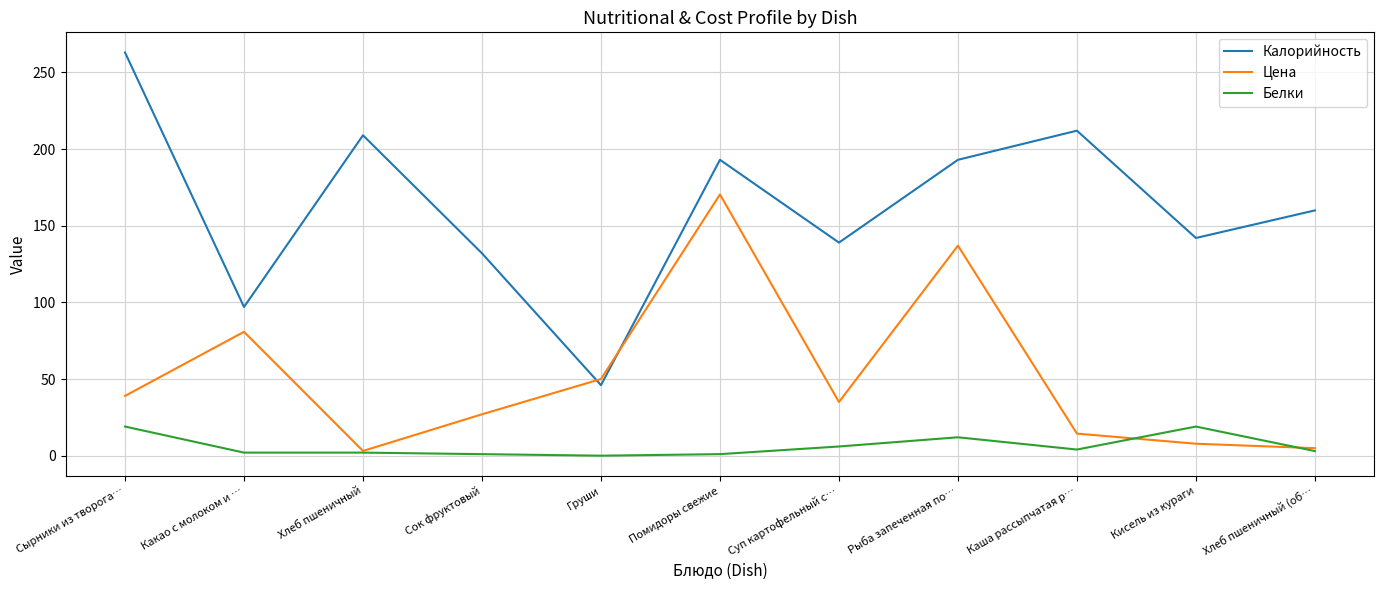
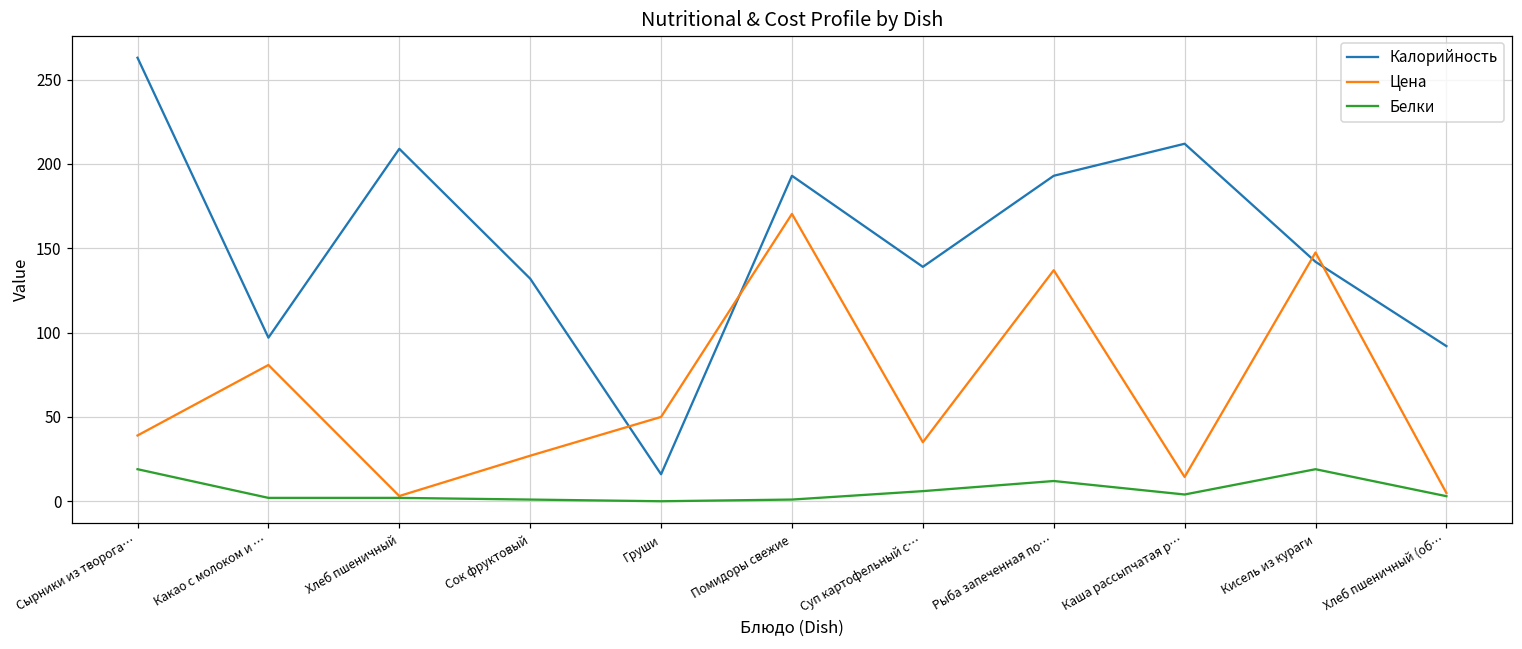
  {
    "Калорийность": {
      "Сырники из творога…": 263,
      "Какао с молоком и …": 97,
      "Хлеб пшеничный": 209,
      "Сок фруктовый": 132,
-     "Груши": 46,
+     "Груши": 16,
      "Помидоры свежие": 193,
      "Суп картофельный с…": 139,
      "Рыба запеченная по…": 193,
      "Каша рассыпчатая р…": 212,
      "Кисель из кураги": 142,
-     "Хлеб пшеничный (об…": 160
+     "Хлеб пшеничный (об…": 92
    },
    "Цена": {
      "Сырники из творога…": 39,
      "Какао с молоком и …": 81,
      "Сок фруктовый": 27,
      "Груши": 50,
      "Помидоры свежие": 170,
      "Суп картофельный с…": 35,
      "Рыба запеченная по…": 137,
      "Каша рассыпчатая р…": 14,
-     "Кисель из кураги": 8,
+     "Кисель из кураги": 148,
      "Хлеб пшеничный (об…": 5
    },
    "Белки": {
      "Сырники из творога…": 19,
      "Какао с молоком и …": 2,
      "Сок фруктовый": 1,
      "Груши": 0,
      "Помидоры свежие": 1,
      "Суп картофельный с…": 6,
      "Рыба запеченная по…": 12,
      "Каша рассыпчатая р…": 4,
      "Кисель из кураги": 19,
      "Хлеб пшеничный (об…": 3
    }
  }
